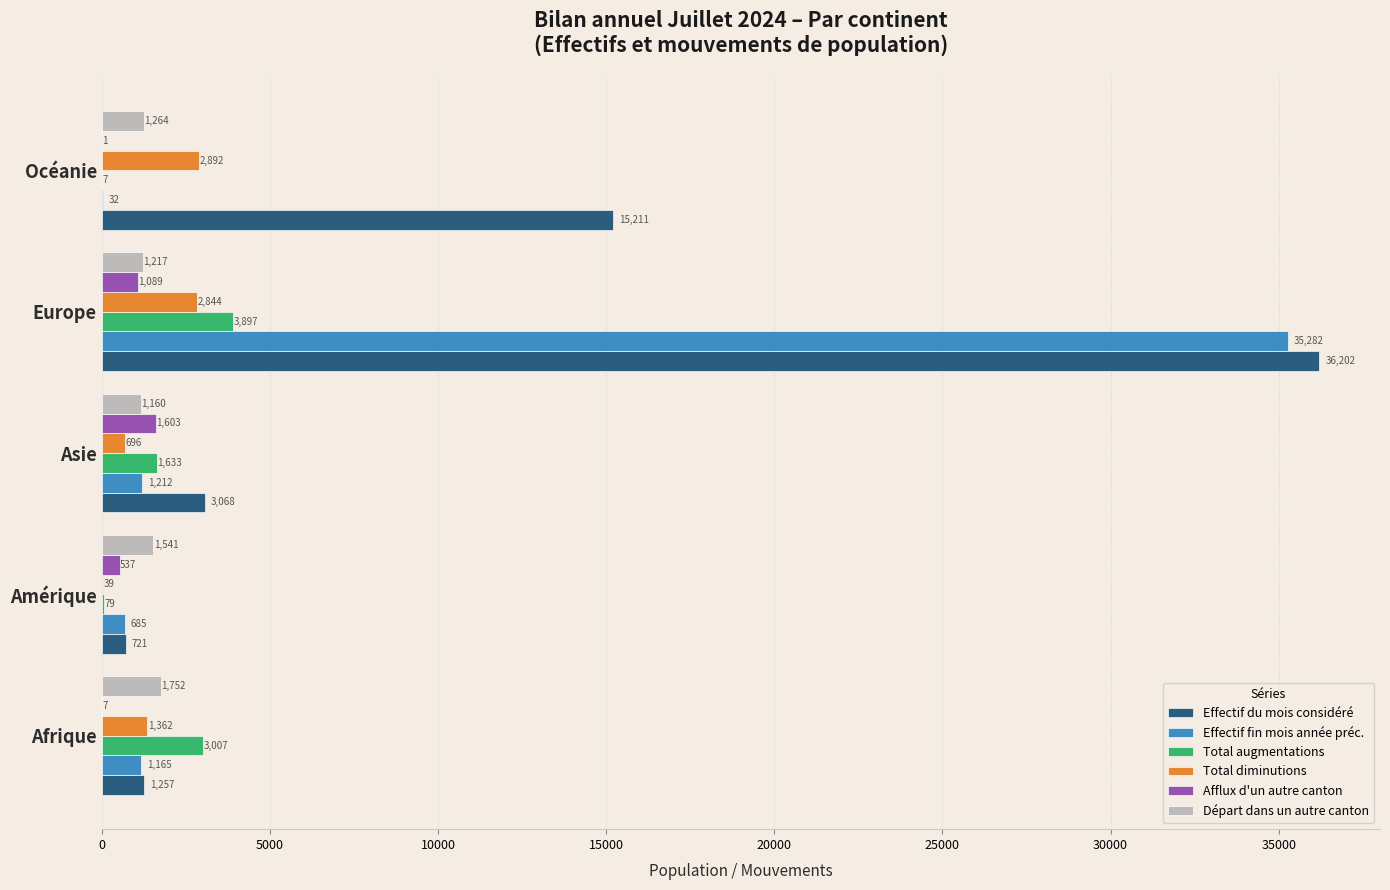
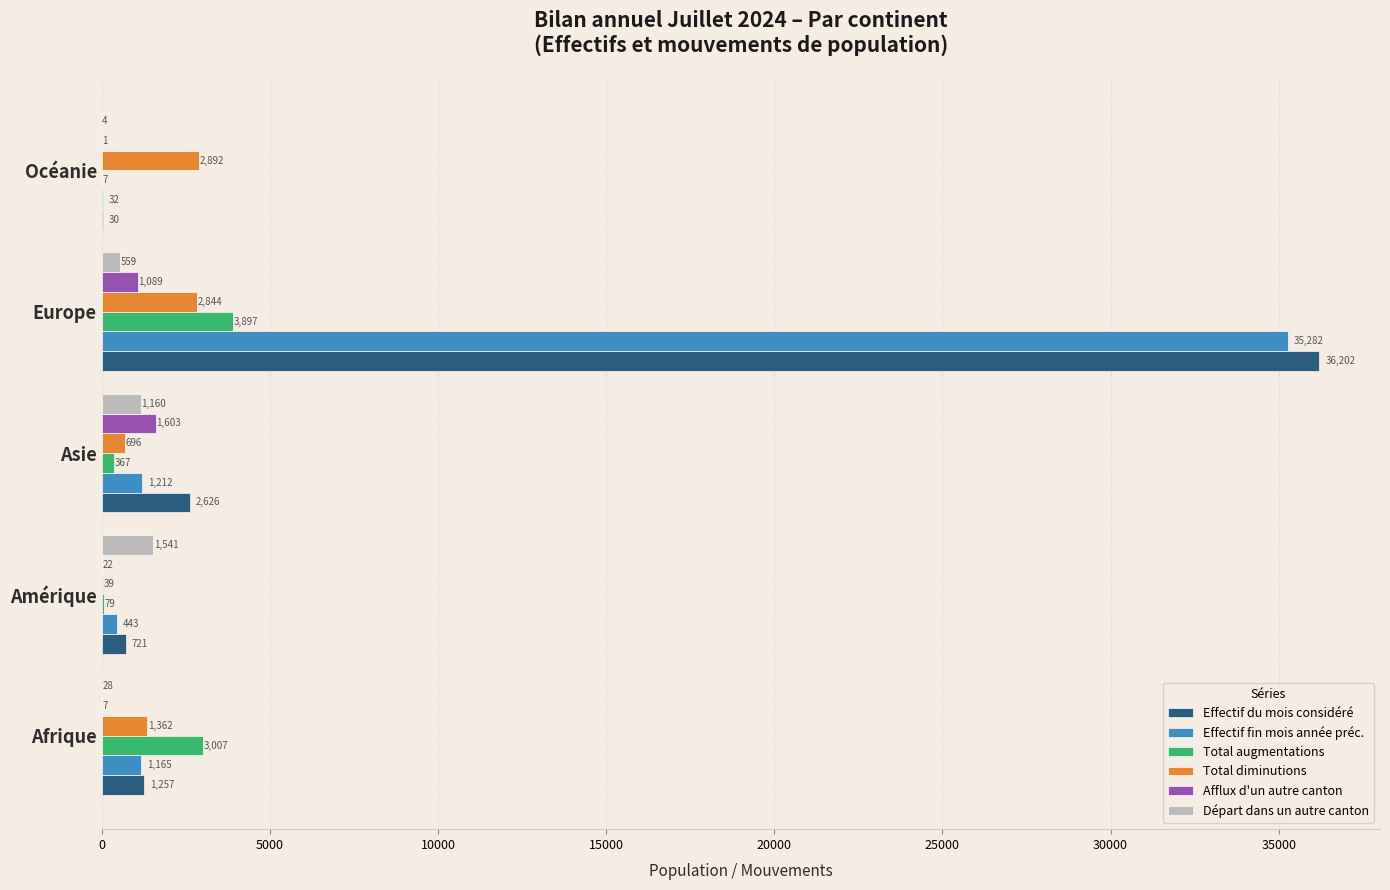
  {
    "Effectif du mois considéré": {
-     "Océanie": "15,211",
+     "Océanie": "30",
      "Europe": "36,202",
-     "Asie": "3,068",
+     "Asie": "2,626",
      "Amérique": "721",
      "Afrique": "1,257"
    },
    "Effectif fin mois année préc.": {
      "Océanie": "32",
      "Europe": "35,282",
      "Asie": "1,212",
-     "Amérique": "685",
+     "Amérique": "443",
      "Afrique": "1,165"
    },
    "Total augmentations": {
      "Océanie": "7",
      "Europe": "3,897",
-     "Asie": "1,633",
+     "Asie": "367",
      "Amérique": "79",
      "Afrique": "3,007"
    },
    "Total diminutions": {
      "Océanie": "2,892",
      "Europe": "2,844",
      "Asie": "696",
      "Amérique": "39",
      "Afrique": "1,362"
    },
    "Afflux d'un autre canton": {
      "Océanie": "1",
      "Europe": "1,089",
      "Asie": "1,603",
-     "Amérique": "537",
+     "Amérique": "22",
      "Afrique": "7"
    },
    "Départ dans un autre canton": {
-     "Océanie": "1,264",
-     "Europe": "1,217",
+     "Océanie": "4",
+     "Europe": "559",
      "Asie": "1,160",
      "Amérique": "1,541",
-     "Afrique": "1,752"
+     "Afrique": "28"
    }
  }
